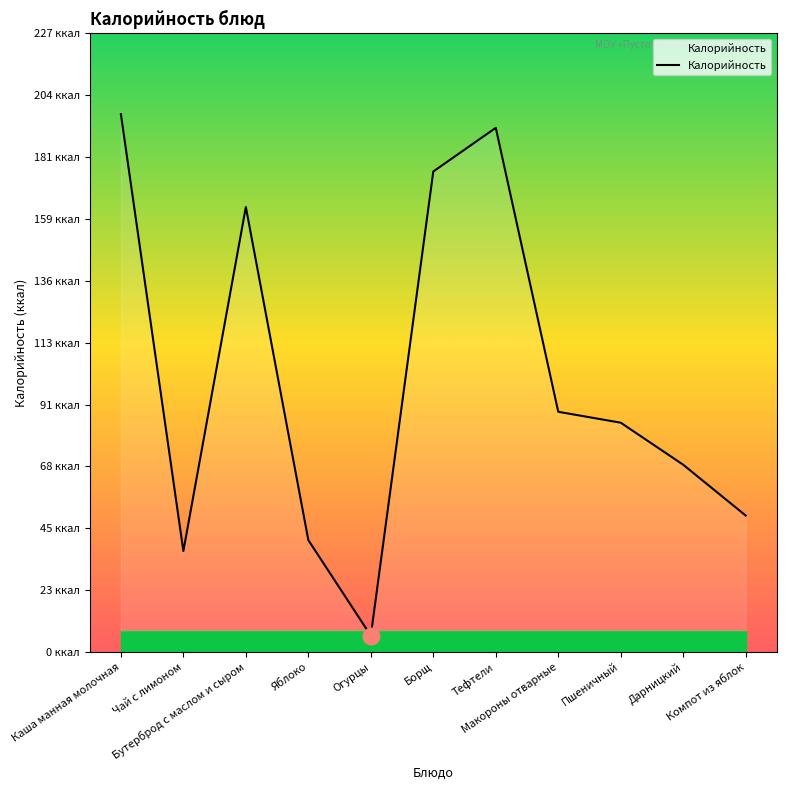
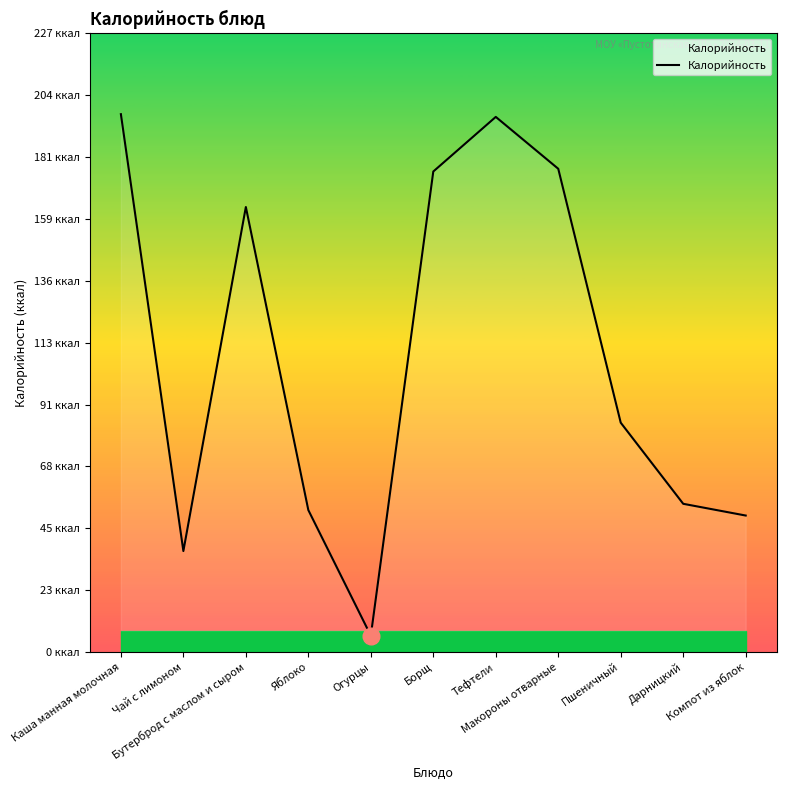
  {
    "Калорийность": {
-     "Яблоко": "41 ккал",
-     "Тефтели": "192 ккал",
-     "Макороны отварные": "88 ккал",
-     "Дарницкий": "69 ккал"
+     "Яблоко": "52 ккал",
+     "Тефтели": "196 ккал",
+     "Макороны отварные": "177 ккал",
+     "Дарницкий": "54 ккал"
    }
  }
